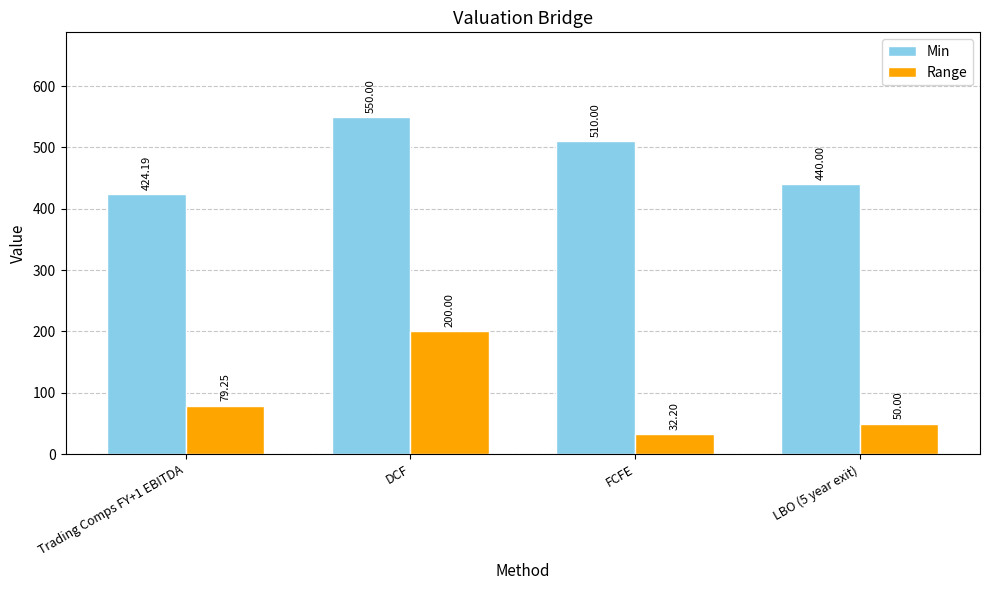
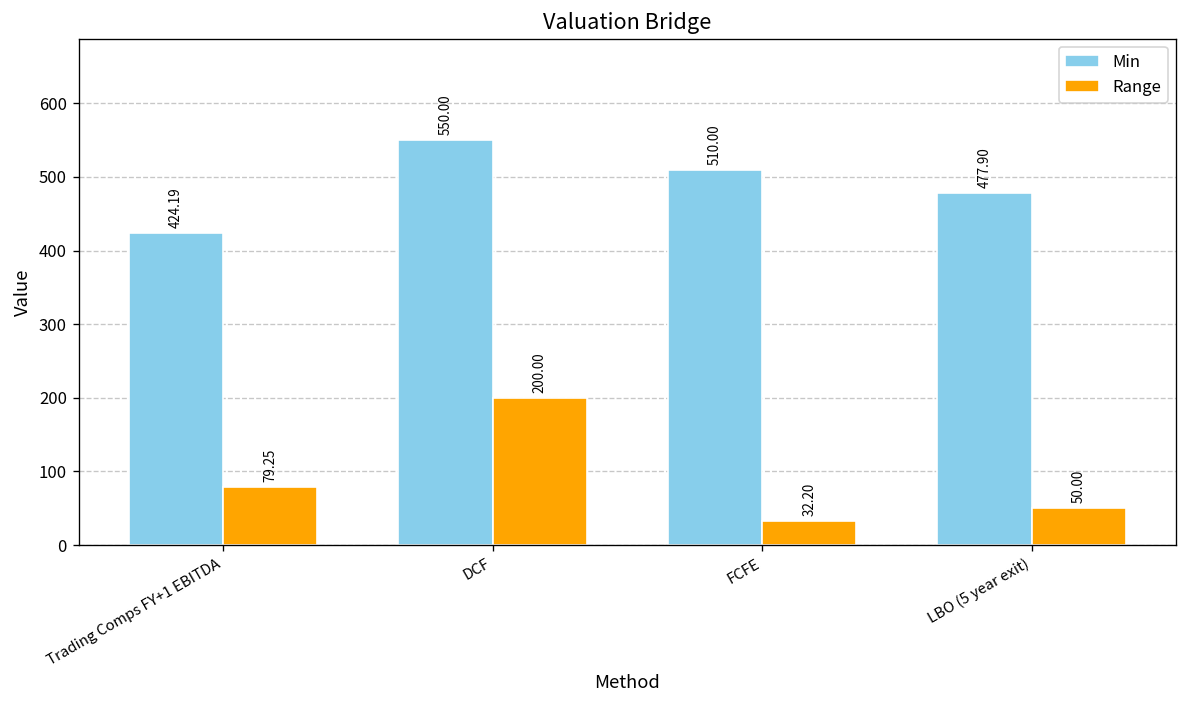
  {
    "Min": {
      "Trading Comps FY+1 EBITDA": 424.19,
      "DCF": 550.00,
      "FCFE": 510.00,
-     "LBO (5 year exit)": 440.00
+     "LBO (5 year exit)": 477.90
    },
    "Range": {
      "Trading Comps FY+1 EBITDA": 79.25,
      "DCF": 200.00,
      "FCFE": 32.20,
      "LBO (5 year exit)": 50.00
    }
  }
